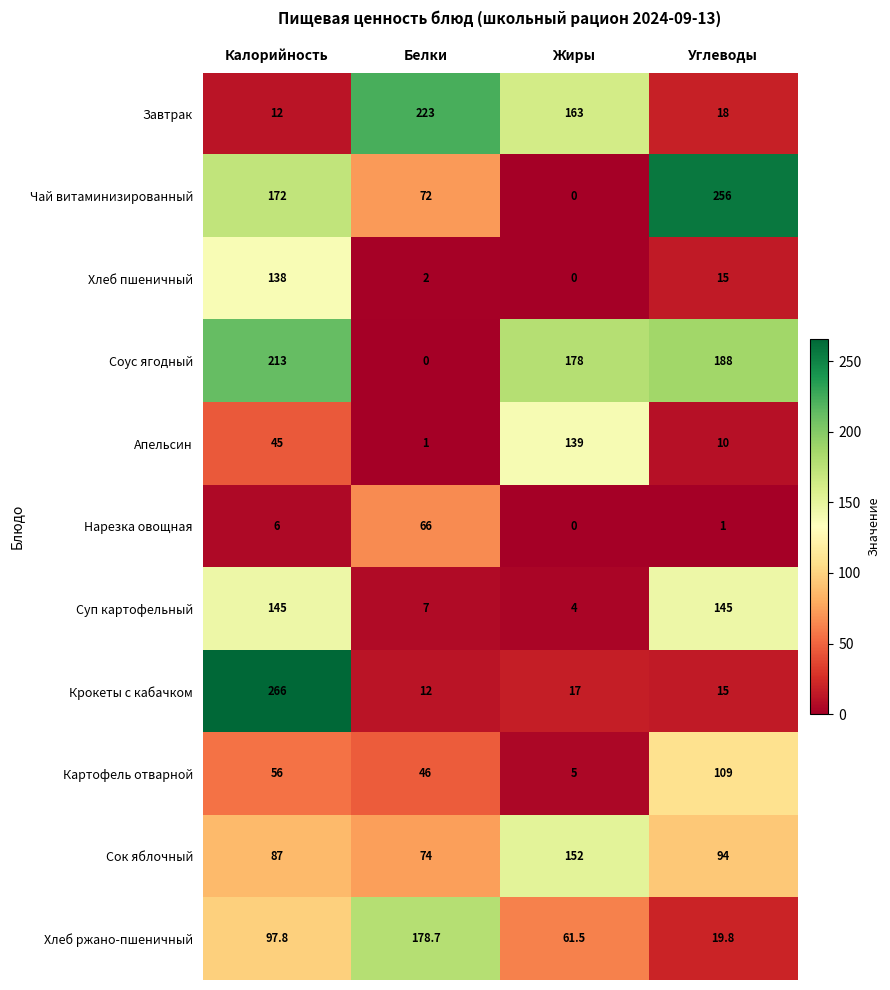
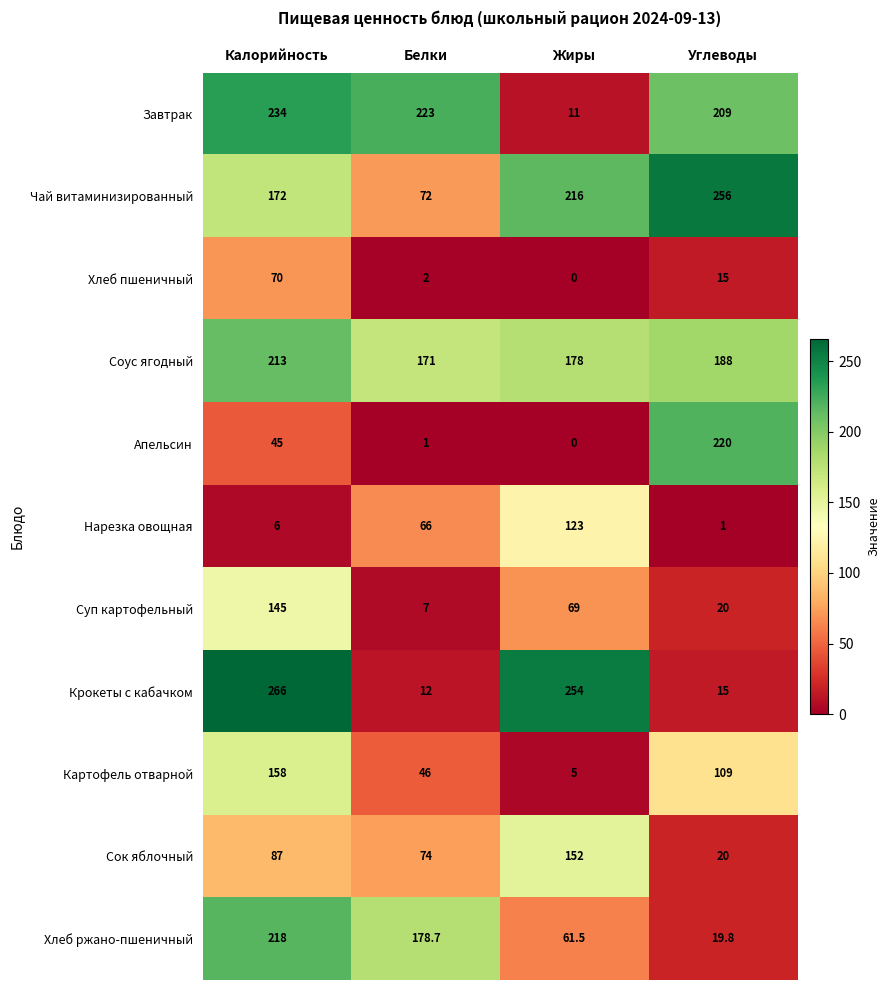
  {
    "Завтрак": {
-     "Калорийность": 12,
+     "Калорийность": 234,
      "Белки": 223,
-     "Жиры": 163,
-     "Углеводы": 18
+     "Жиры": 11,
+     "Углеводы": 209
    },
    "Чай витаминизированный": {
      "Калорийность": 172,
      "Белки": 72,
-     "Жиры": 0,
+     "Жиры": 216,
      "Углеводы": 256
    },
    "Хлеб пшеничный": {
-     "Калорийность": 138,
+     "Калорийность": 70,
      "Белки": 2,
      "Жиры": 0,
      "Углеводы": 15
    },
    "Соус ягодный": {
      "Калорийность": 213,
-     "Белки": 0,
+     "Белки": 171,
      "Жиры": 178,
      "Углеводы": 188
    },
    "Апельсин": {
      "Калорийность": 45,
      "Белки": 1,
-     "Жиры": 139,
-     "Углеводы": 10
+     "Жиры": 0,
+     "Углеводы": 220
    },
    "Нарезка овощная": {
      "Калорийность": 6,
      "Белки": 66,
-     "Жиры": 0,
+     "Жиры": 123,
      "Углеводы": 1
    },
    "Суп картофельный": {
      "Калорийность": 145,
      "Белки": 7,
-     "Жиры": 4,
-     "Углеводы": 145
+     "Жиры": 69,
+     "Углеводы": 20
    },
    "Крокеты с кабачком": {
      "Калорийность": 266,
      "Белки": 12,
-     "Жиры": 17,
+     "Жиры": 254,
      "Углеводы": 15
    },
    "Картофель отварной": {
-     "Калорийность": 56,
+     "Калорийность": 158,
      "Белки": 46,
      "Жиры": 5,
      "Углеводы": 109
    },
    "Сок яблочный": {
      "Калорийность": 87,
      "Белки": 74,
      "Жиры": 152,
-     "Углеводы": 94
+     "Углеводы": 20
    },
    "Хлеб ржано-пшеничный": {
-     "Калорийность": 97.8,
+     "Калорийность": 218,
      "Белки": 178.7,
      "Жиры": 61.5,
      "Углеводы": 19.8
    }
  }
